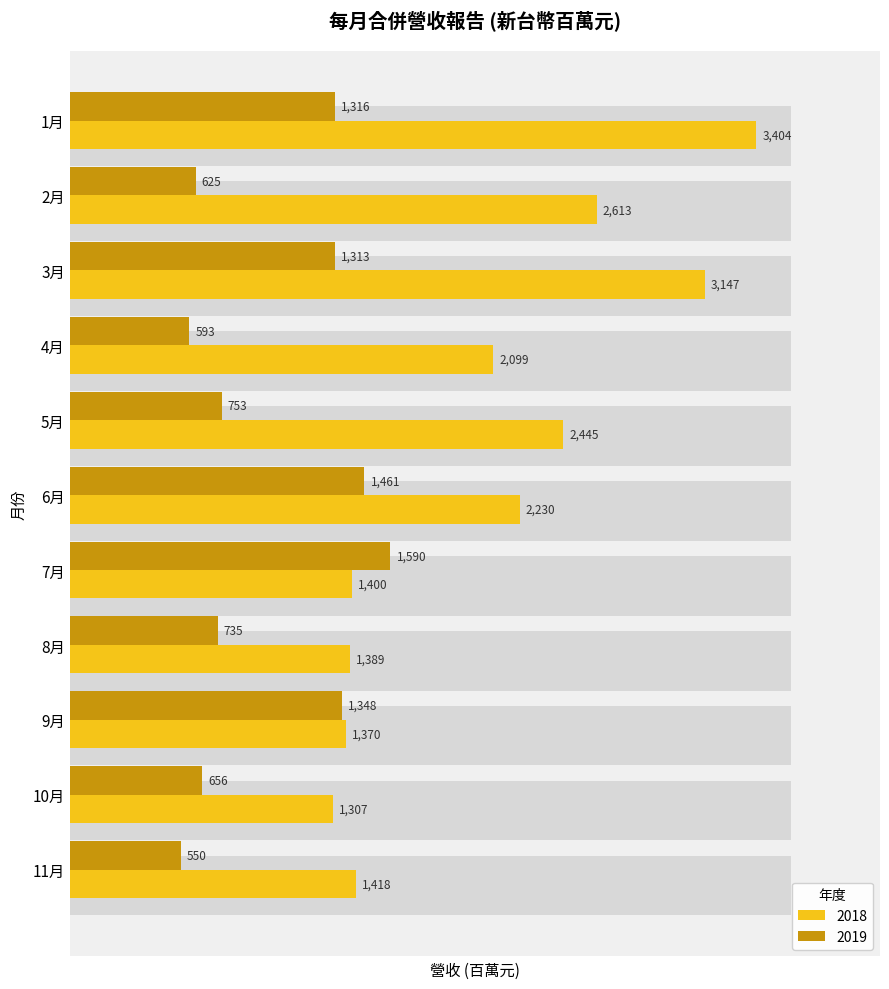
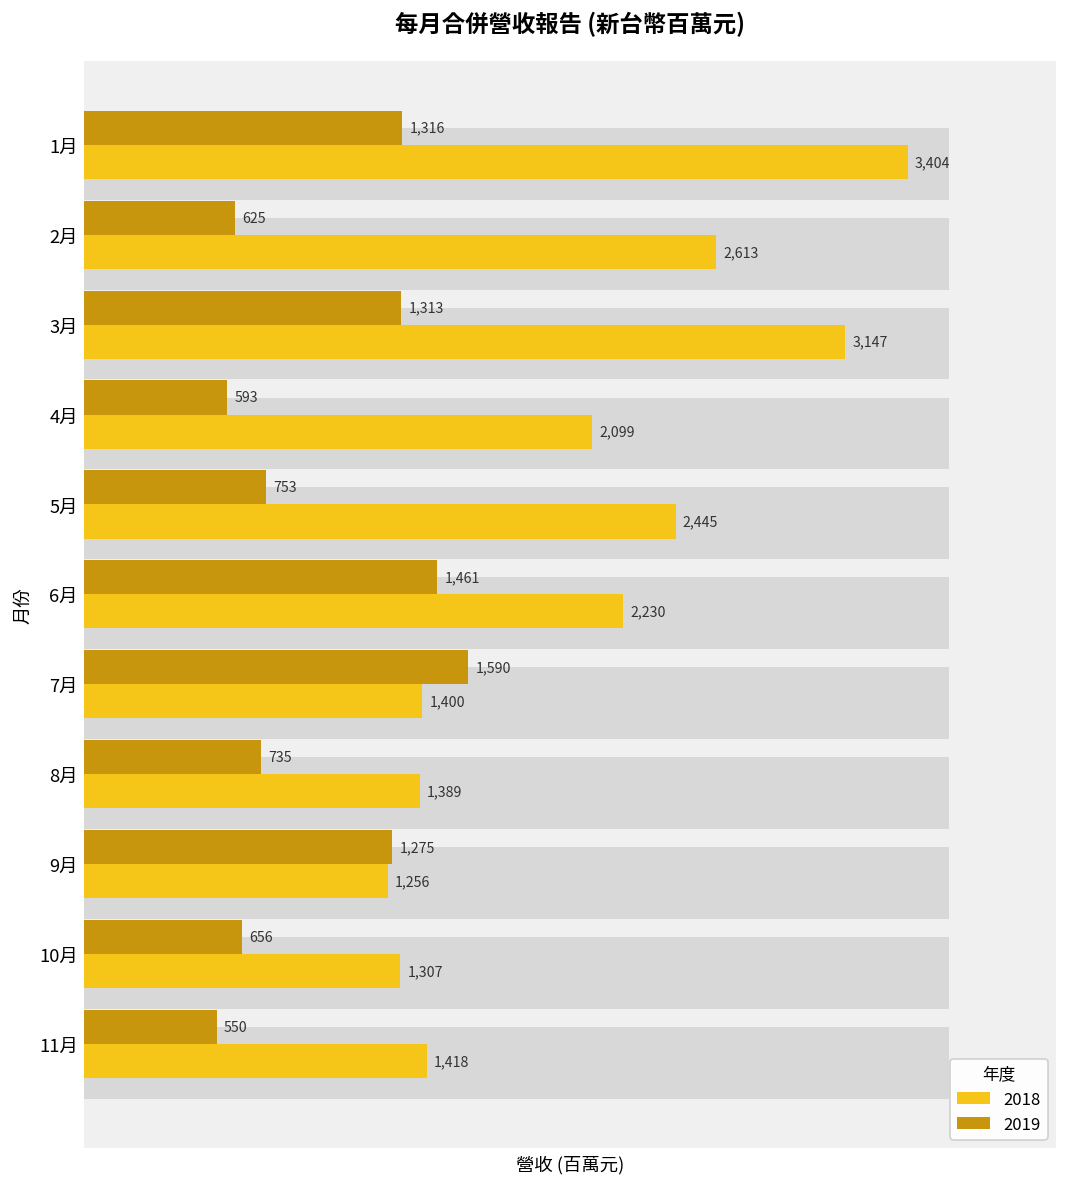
  {
    "2018": {
-     "9月": "1,370"
+     "9月": "1,256"
    },
    "2019": {
      "1月": "1,316",
      "2月": "625",
      "3月": "1,313",
      "4月": "593",
      "5月": "753",
      "6月": "1,461",
      "7月": "1,590",
      "8月": "735",
-     "9月": "1,348",
+     "9月": "1,275",
      "10月": "656",
      "11月": "550"
    }
  }
